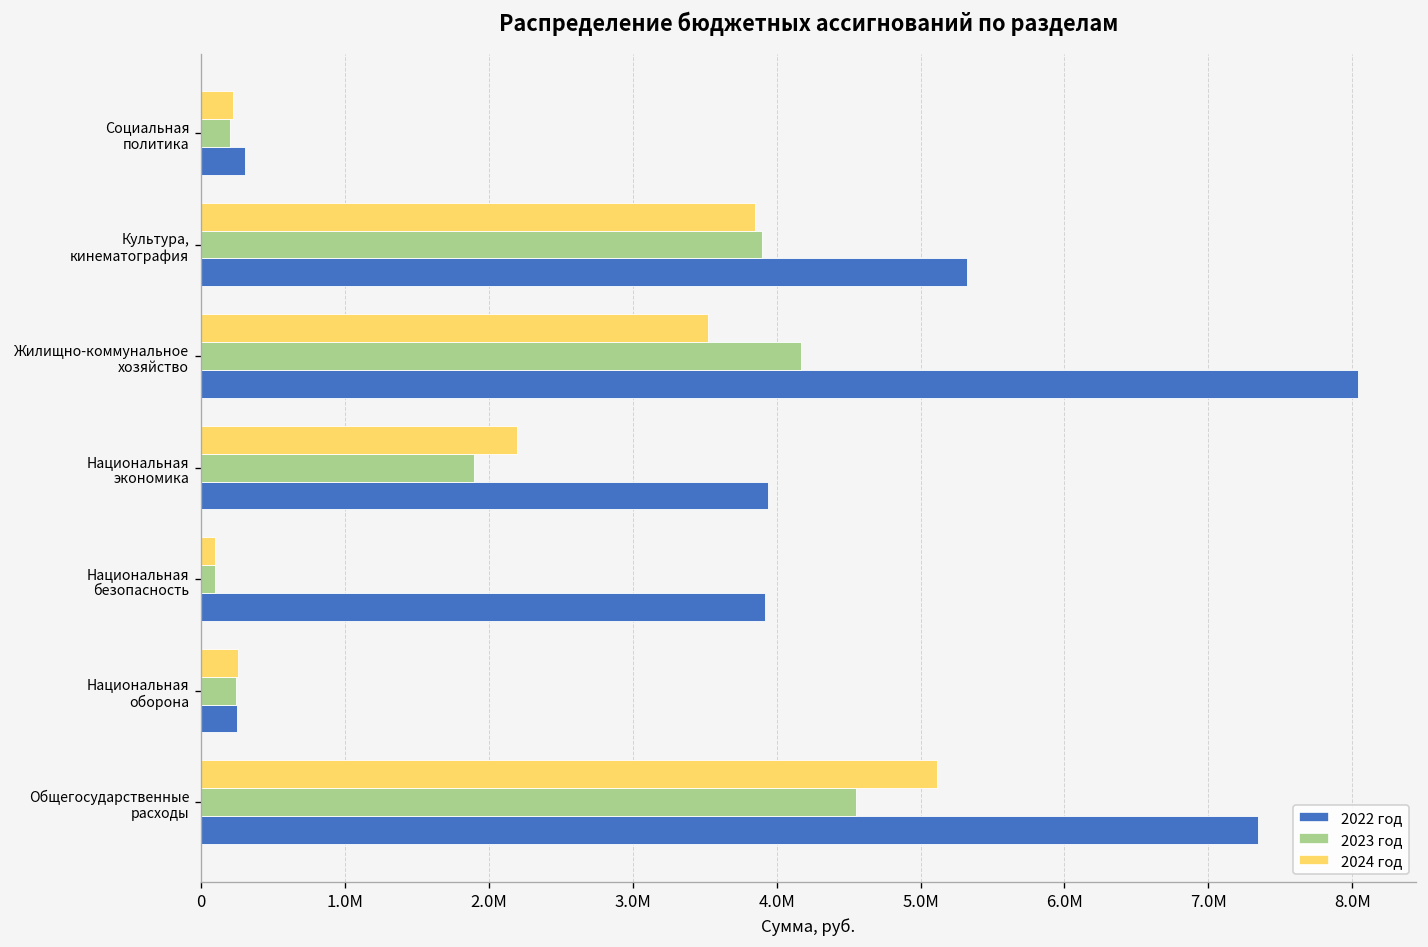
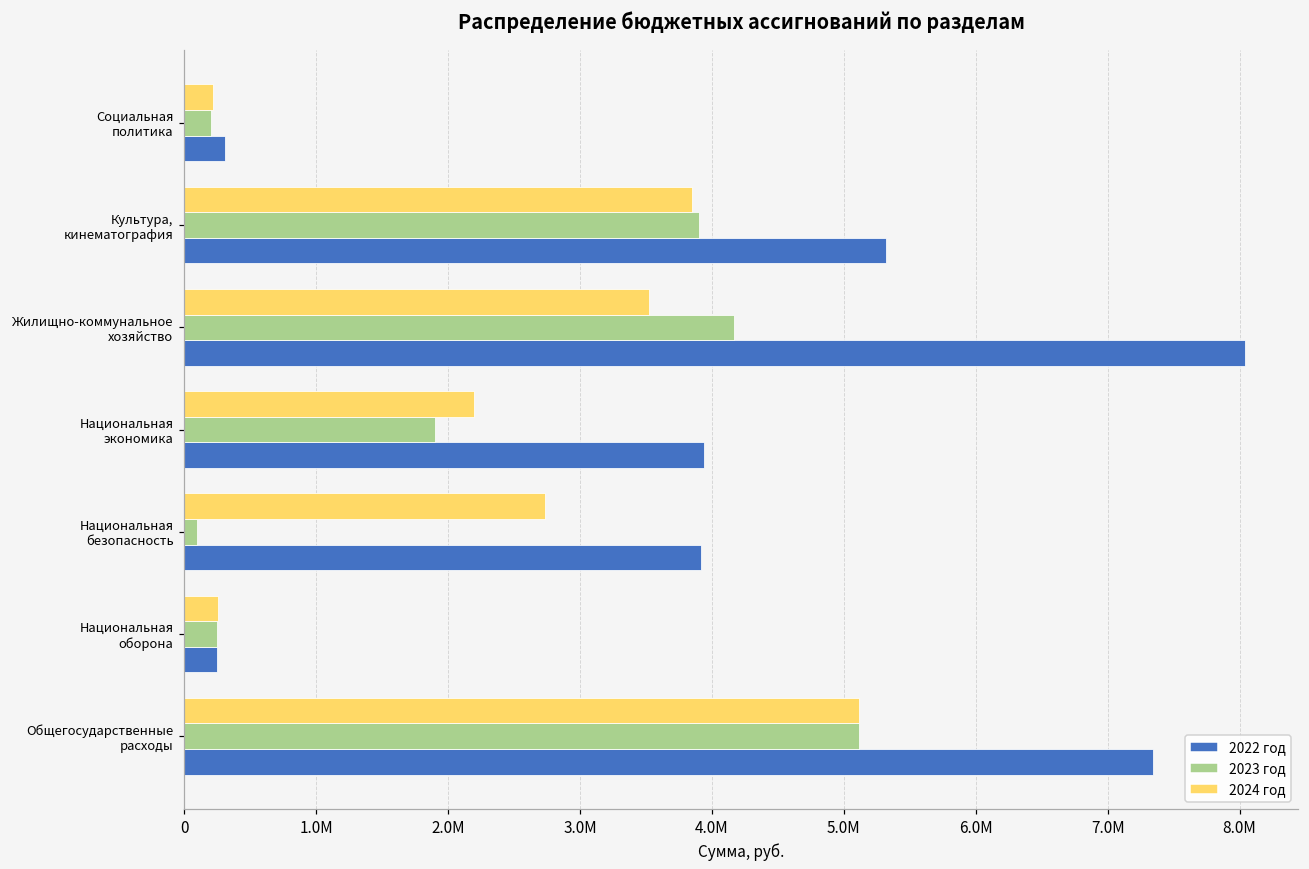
  {
    "2022 год": {
      "Социальная политика": 310000,
      "Культура, кинематография": 5320000,
      "Жилищно-коммунальное хозяйство": 8040000,
      "Национальная экономика": 3940000,
      "Национальная безопасность": 3920000,
      "Национальная оборона": 250000,
      "Общегосударственные расходы": 7340000
    },
    "2023 год": {
      "Социальная политика": 200000,
      "Культура, кинематография": 3900000,
      "Жилищно-коммунальное хозяйство": 4170000,
      "Национальная экономика": 1900000,
      "Национальная безопасность": 100000,
      "Национальная оборона": 250000,
-     "Общегосударственные расходы": 4550000
+     "Общегосударственные расходы": 5110000
    },
    "2024 год": {
      "Социальная политика": 220000,
      "Культура, кинематография": 3850000,
      "Жилищно-коммунальное хозяйство": 3520000,
      "Национальная экономика": 2200000,
-     "Национальная безопасность": 100000,
+     "Национальная безопасность": 2730000,
      "Национальная оборона": 250000,
      "Общегосударственные расходы": 5110000
    }
  }
